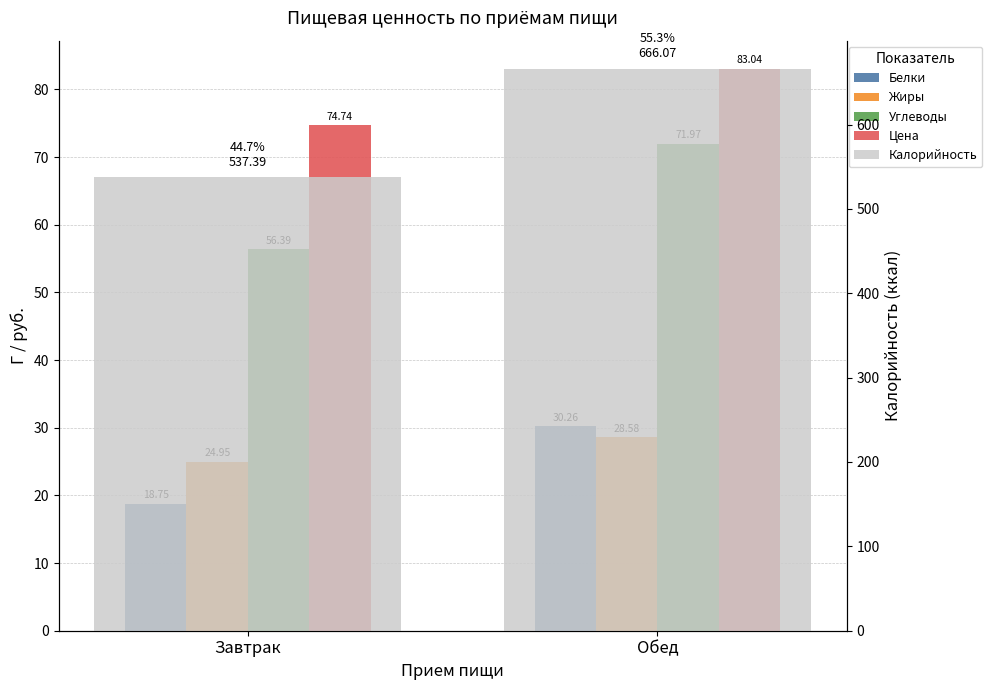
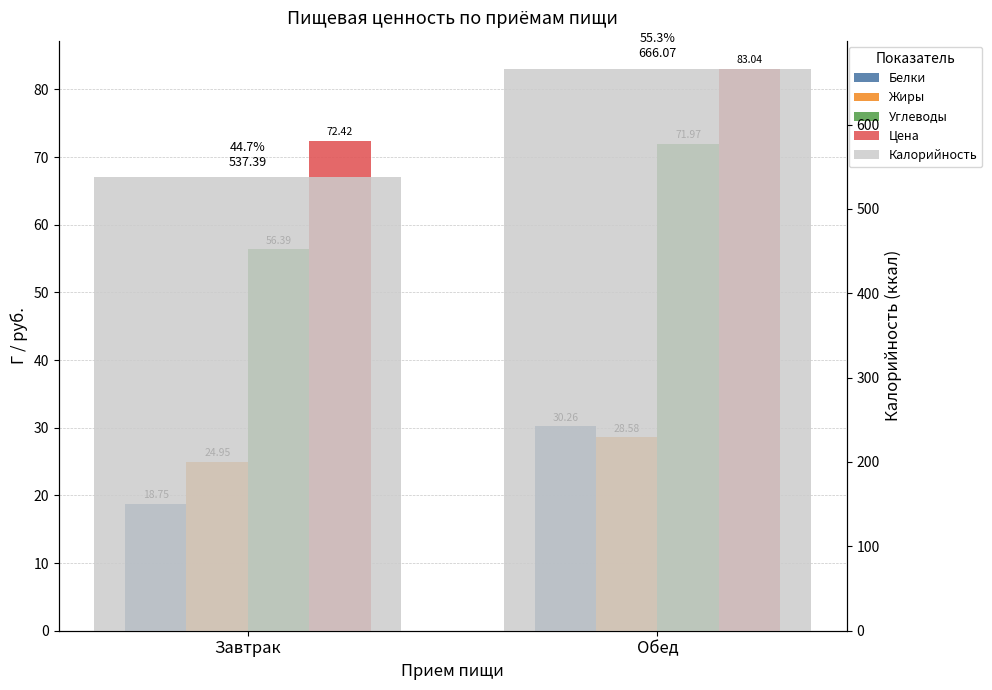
  {
    "Цена": {
-     "Завтрак": 74.74,
+     "Завтрак": 72.42,
      "Обед": 83.04
    },
    "Калорийность": {
      "Завтрак": 537.39,
      "Обед": 666.07
    }
  }
